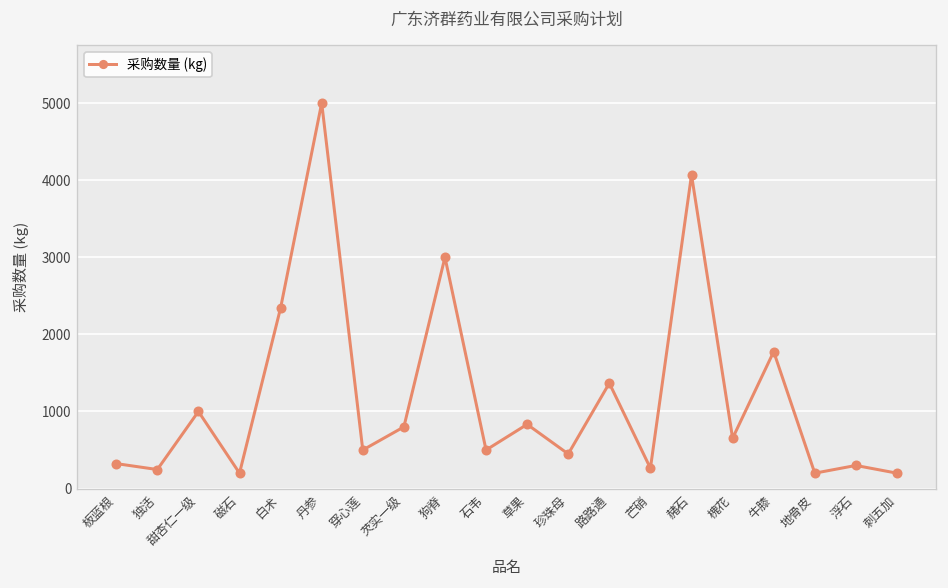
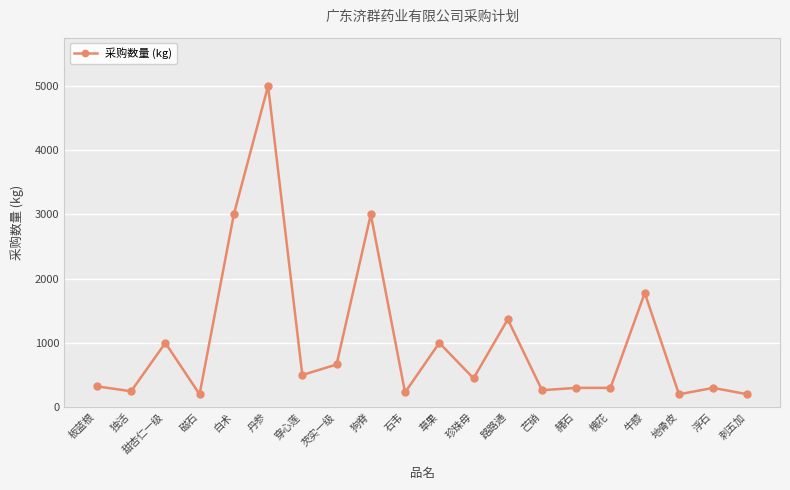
  {
    "板蓝根": 300,
    "独活": 200,
    "甜杏仁一级": 1000,
    "磁石": 200,
-   "白术": 2300,
+   "白术": 3000,
    "丹参": 5000,
    "穿心莲": 500,
-   "芡实一级": 800,
+   "芡实一级": 700,
    "狗脊": 3000,
-   "石韦": 500,
-   "草果": 800,
+   "石韦": 200,
+   "草果": 1000,
    "珍珠母": 400,
    "路路通": 1400,
    "芒硝": 300,
-   "赭石": 4100,
-   "槐花": 700,
+   "赭石": 300,
+   "槐花": 300,
    "牛膝": 1800,
    "地骨皮": 200,
    "浮石": 300,
    "刺五加": 200
  }
